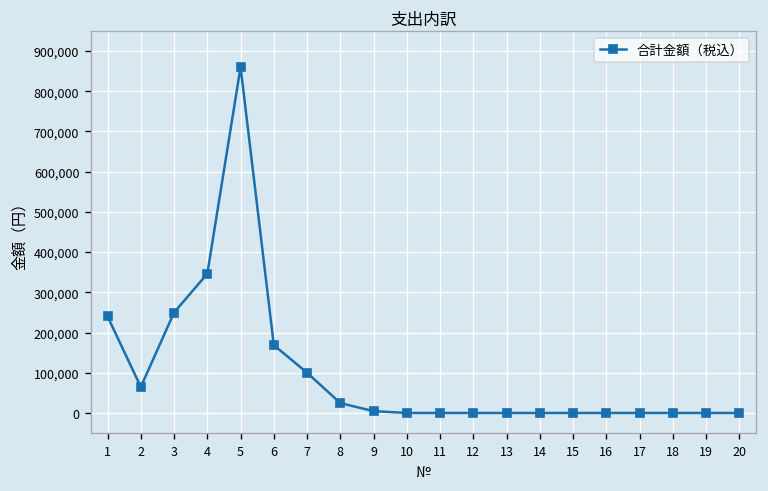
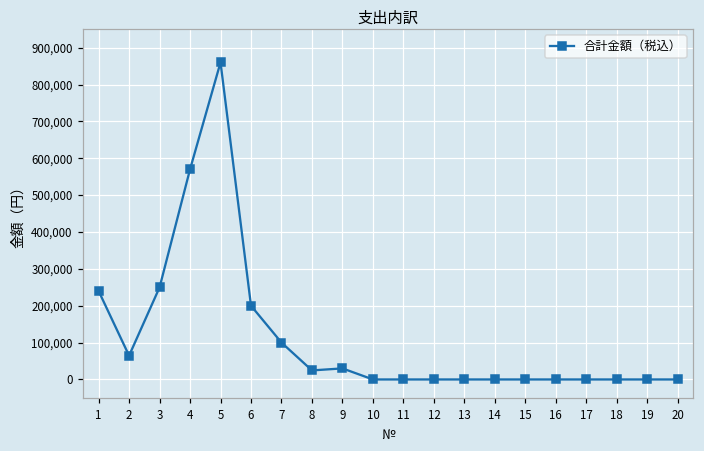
  {
    "1": "240,000",
    "2": "60,000",
    "3": "250,000",
-   "4": "350,000",
+   "4": "570,000",
    "5": "860,000",
-   "6": "170,000",
+   "6": "200,000",
    "7": "100,000",
    "8": "20,000",
-   "9": "0",
+   "9": "30,000",
    "10": "0",
    "11": "0",
    "12": "0",
    "13": "0",
    "14": "0",
    "15": "0",
    "16": "0",
    "17": "0",
    "18": "0",
    "19": "0",
    "20": "0"
  }
